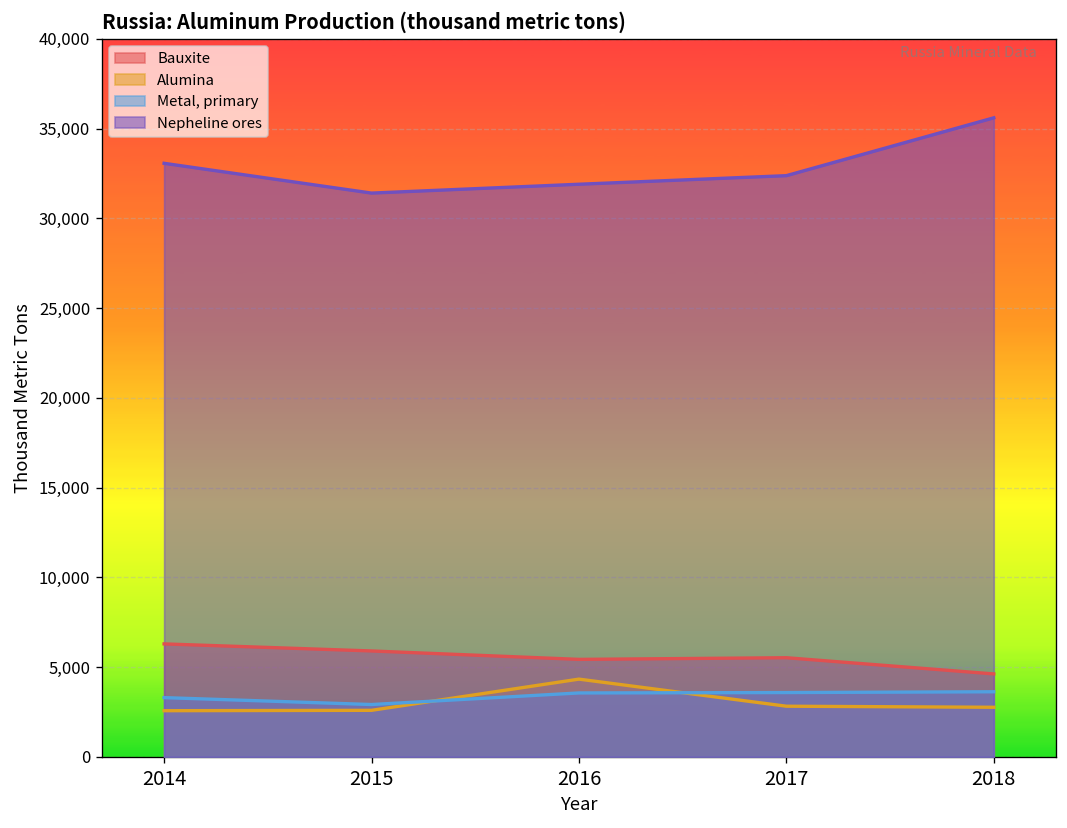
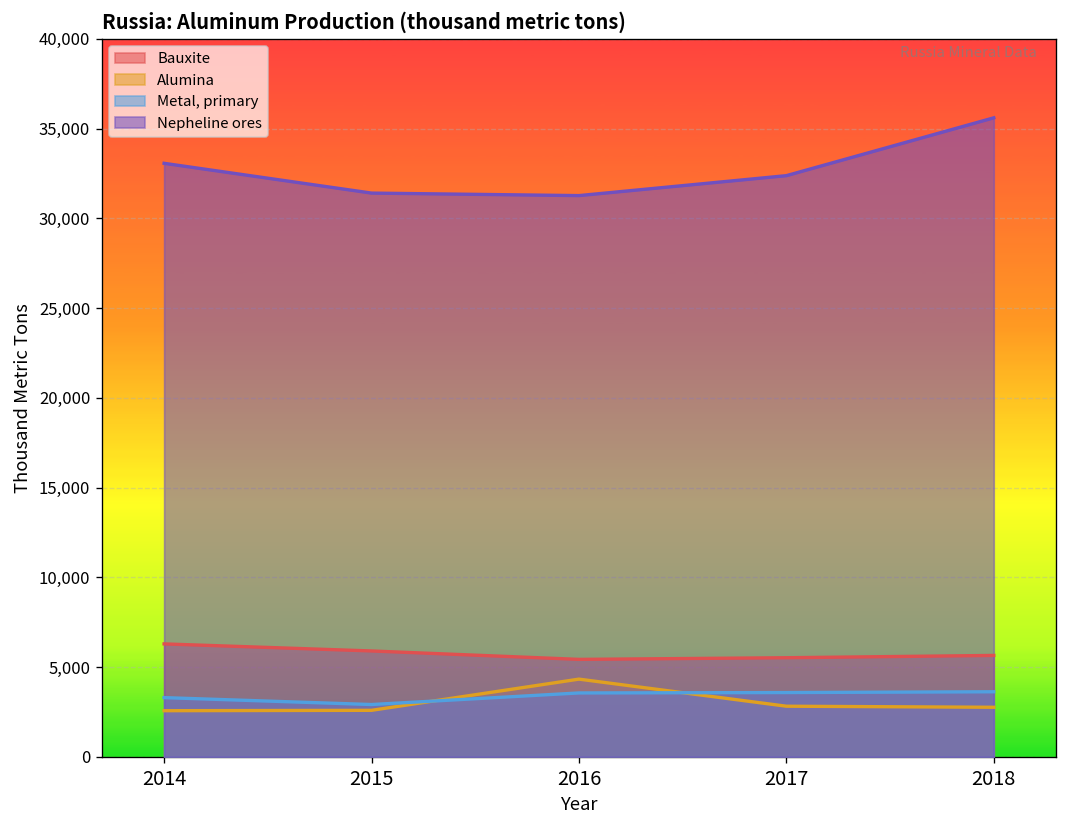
  {
    "Bauxite": {
      "2014": "6,300",
      "2015": "5,900",
      "2016": "5,400",
      "2017": "5,500",
-     "2018": "4,600"
+     "2018": "5,700"
    },
    "Alumina": {
      "2014": "2,600",
      "2015": "2,600",
      "2016": "4,300",
      "2017": "2,800",
      "2018": "2,800"
    },
    "Metal, primary": {
      "2014": "3,300",
      "2015": "2,900",
      "2016": "3,600",
      "2017": "3,600",
      "2018": "3,600"
    },
    "Nepheline ores": {
      "2014": "33,100",
      "2015": "31,400",
-     "2016": "31,900",
+     "2016": "31,300",
      "2017": "32,400",
      "2018": "35,600"
    }
  }
